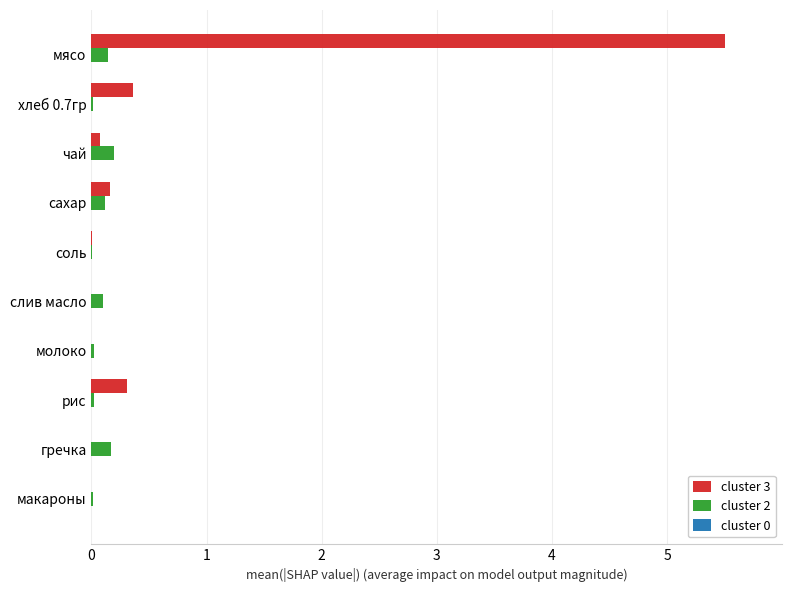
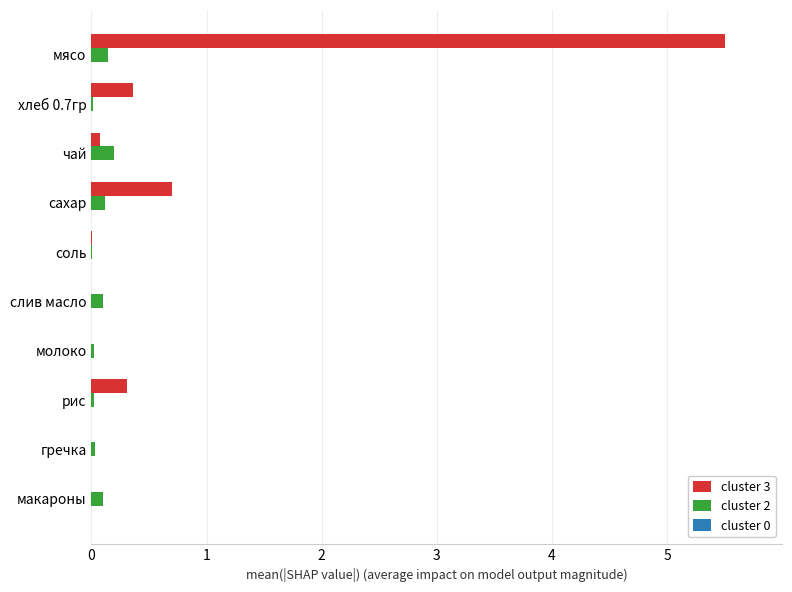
  {
    "cluster 3": {
      "мясо": 5.50,
      "хлеб 0.7гр": 0.36,
      "чай": 0.07,
-     "сахар": 0.16,
+     "сахар": 0.70,
      "слив масло": 0.00,
      "молоко": 0.00,
      "рис": 0.31,
      "гречка": 0.00,
      "макароны": 0.00
    },
    "cluster 2": {
      "мясо": 0.14,
      "чай": 0.20,
      "сахар": 0.12,
      "слив масло": 0.10,
-     "гречка": 0.17,
-     "макароны": 0.01
+     "гречка": 0.03,
+     "макароны": 0.10
    },
    "cluster 0": {
      "слив масло": 0.00,
      "молоко": 0.00,
      "гречка": 0.00,
      "макароны": 0.00
    }
  }
